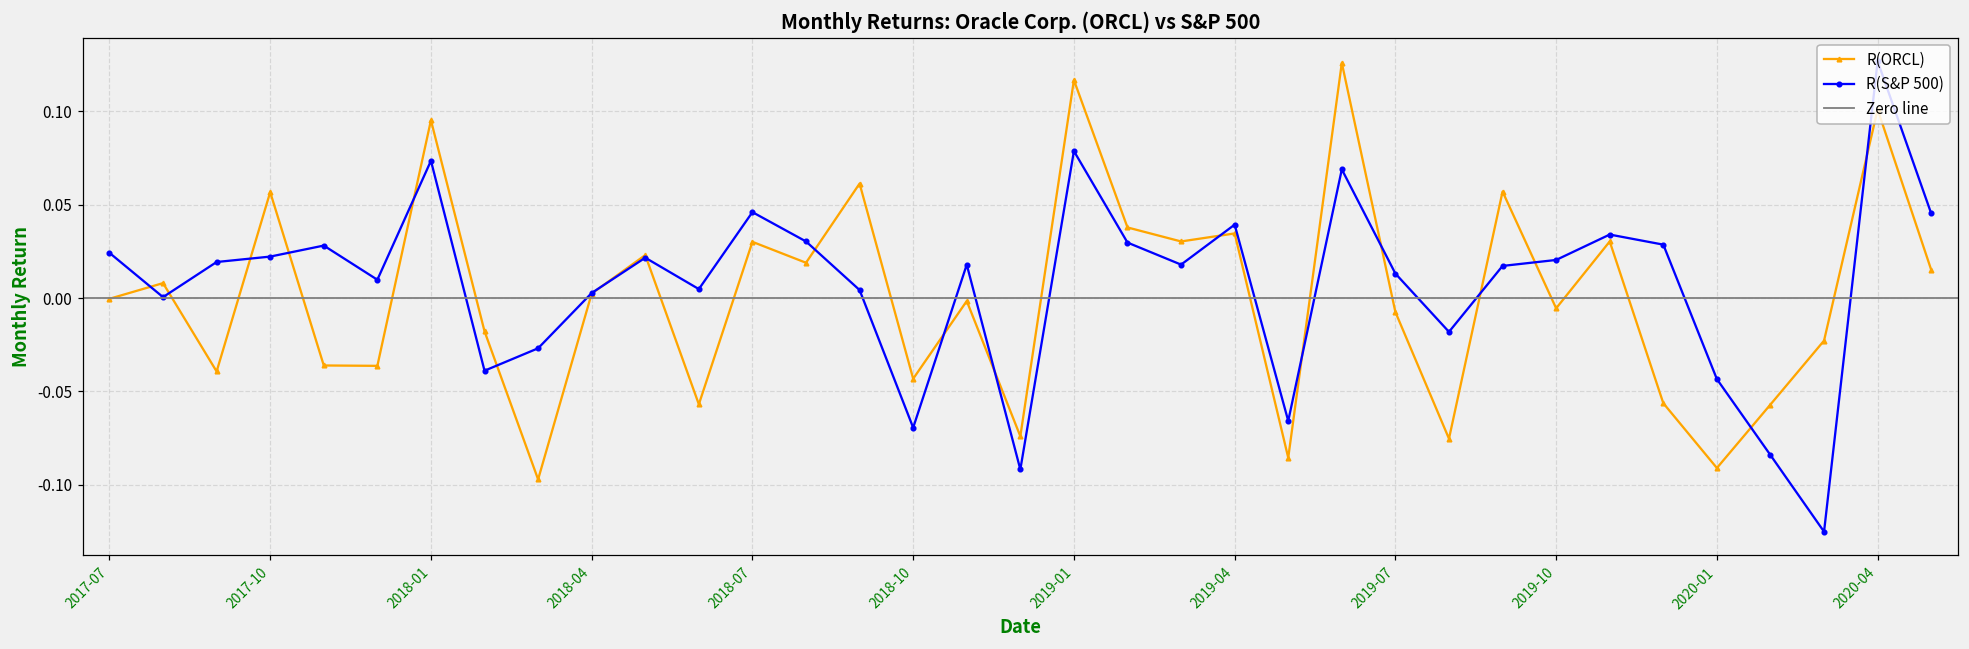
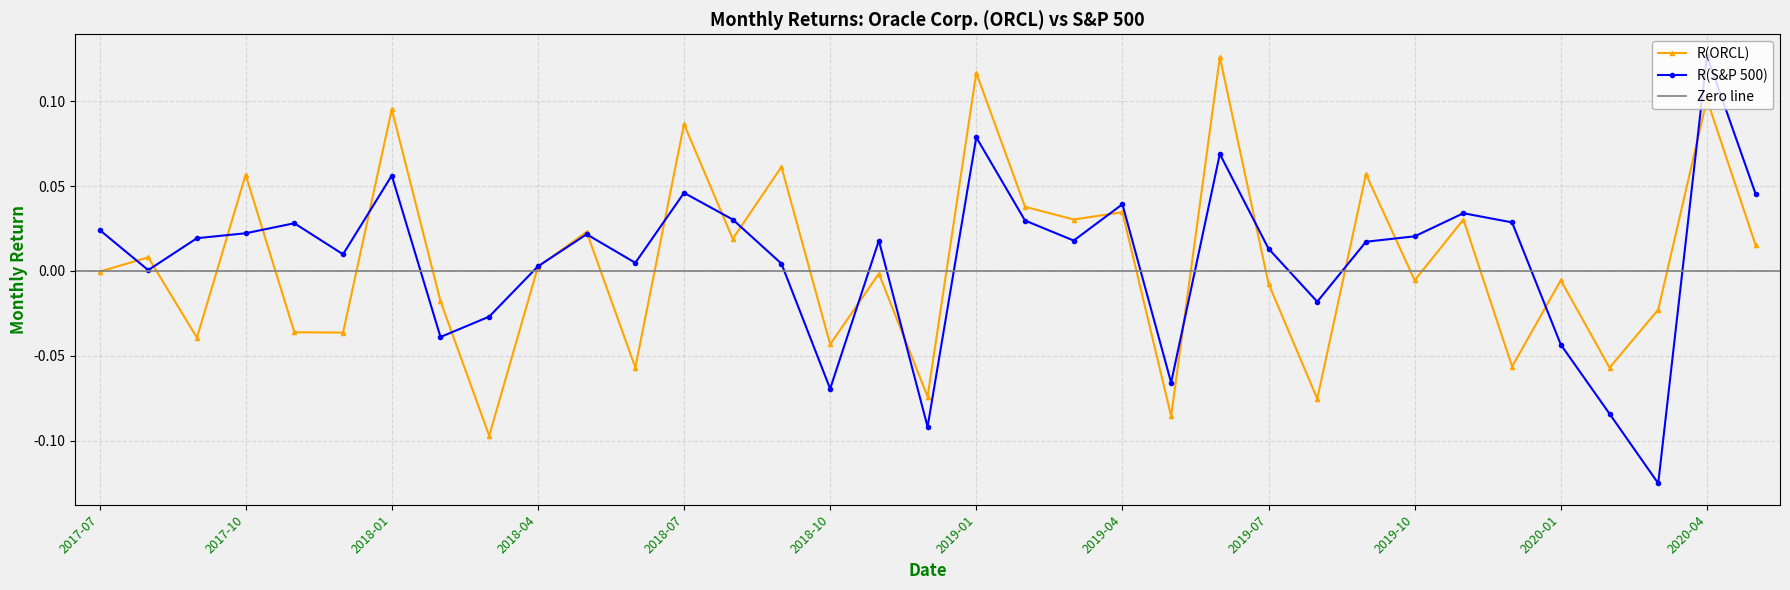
  {
    "R(ORCL)": {
      "2017-07": 0.000,
      "2017-10": 0.057,
      "2018-01": 0.095,
-     "2018-07": 0.030,
+     "2018-07": 0.087,
      "2018-10": -0.043,
      "2019-01": 0.117,
      "2019-04": 0.035,
      "2019-07": -0.008,
      "2019-10": -0.006,
-     "2020-01": -0.091
+     "2020-01": -0.006
    },
    "R(S&P 500)": {
      "2017-07": 0.024,
      "2017-10": 0.022,
-     "2018-01": 0.074,
+     "2018-01": 0.056,
      "2018-07": 0.046,
      "2018-10": -0.069,
      "2019-01": 0.079,
      "2019-04": 0.039,
      "2019-07": 0.013,
      "2019-10": 0.020,
      "2020-01": -0.043
    }
  }
